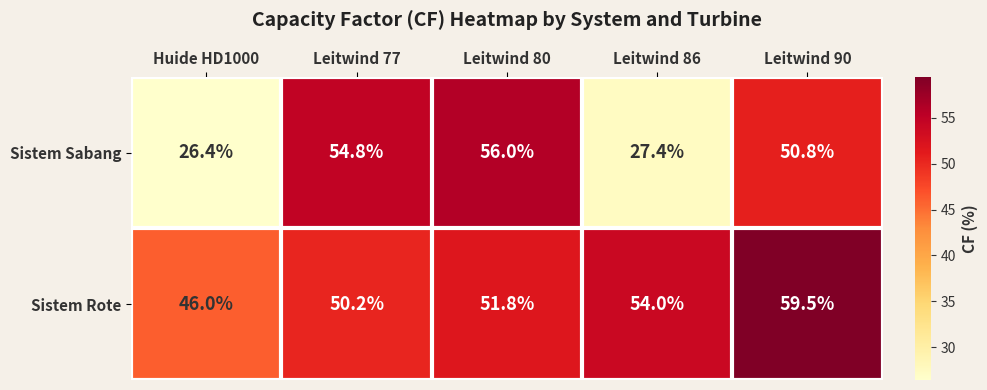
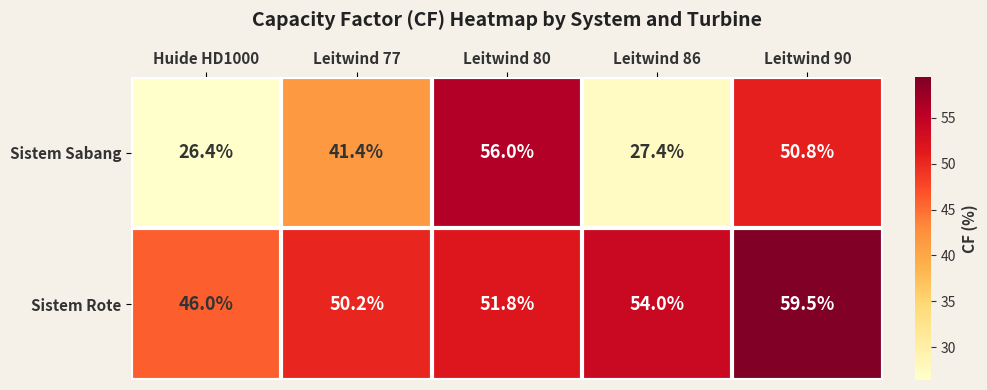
  {
    "Sistem Sabang": {
      "Huide HD1000": "26.4%",
-     "Leitwind 77": "54.8%",
+     "Leitwind 77": "41.4%",
      "Leitwind 80": "56.0%",
      "Leitwind 86": "27.4%",
      "Leitwind 90": "50.8%"
    },
    "Sistem Rote": {
      "Huide HD1000": "46.0%",
      "Leitwind 77": "50.2%",
      "Leitwind 80": "51.8%",
      "Leitwind 86": "54.0%",
      "Leitwind 90": "59.5%"
    }
  }
